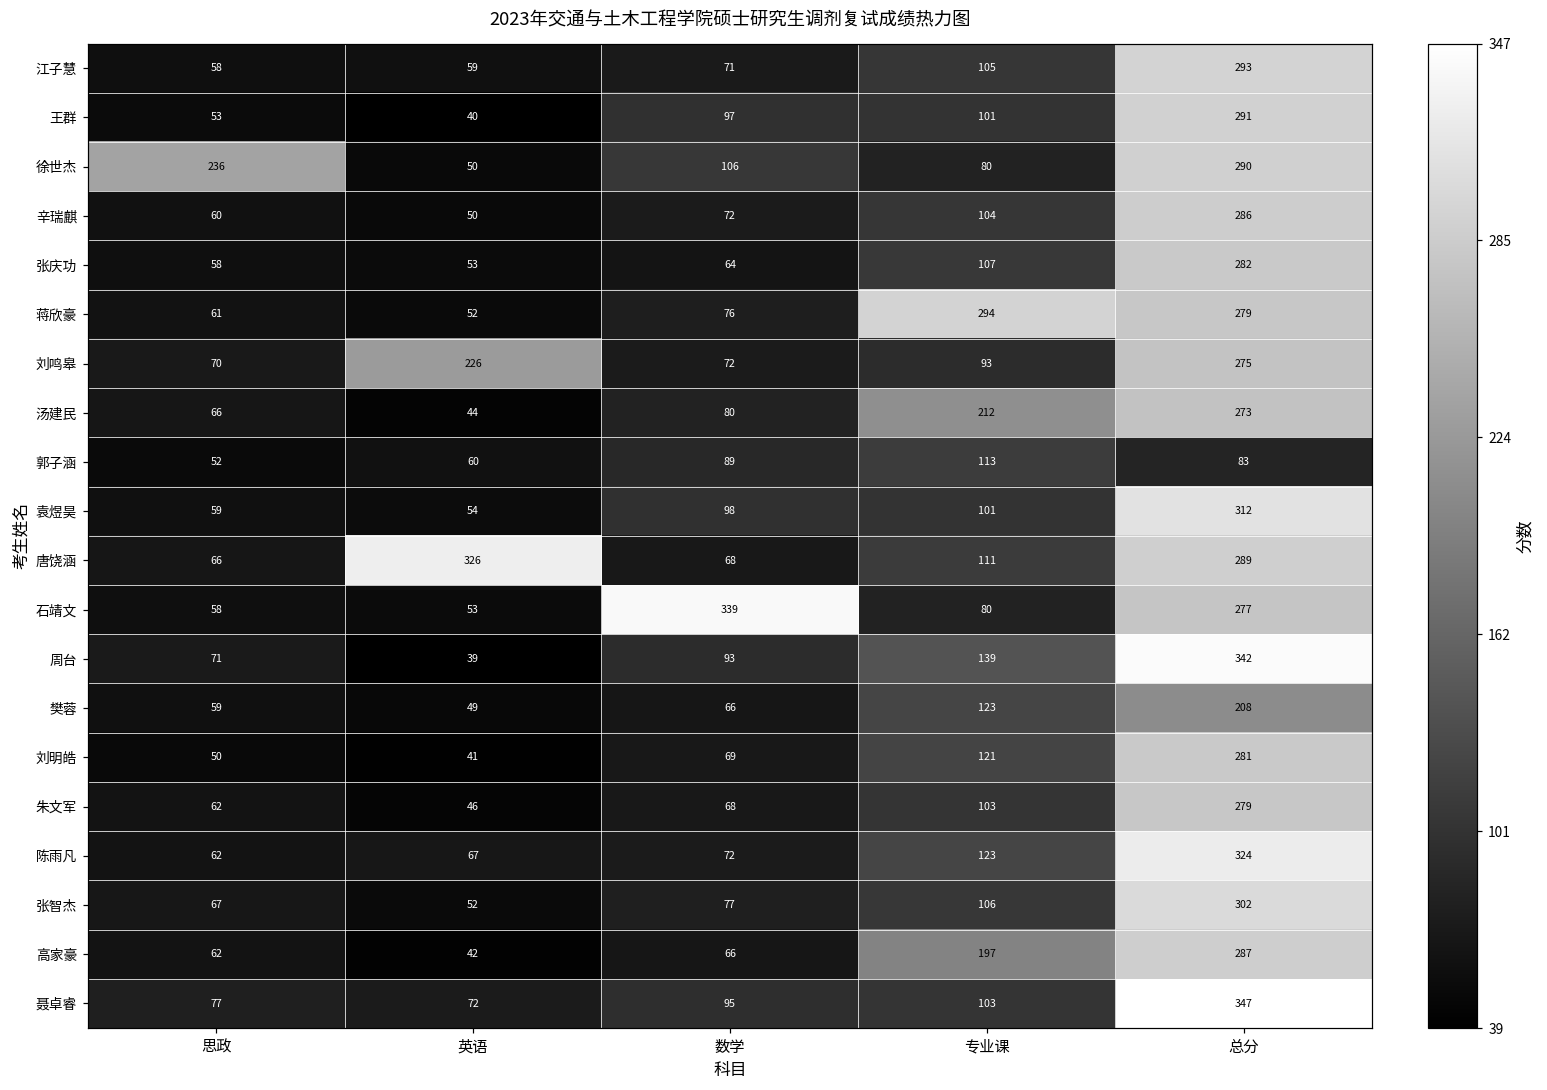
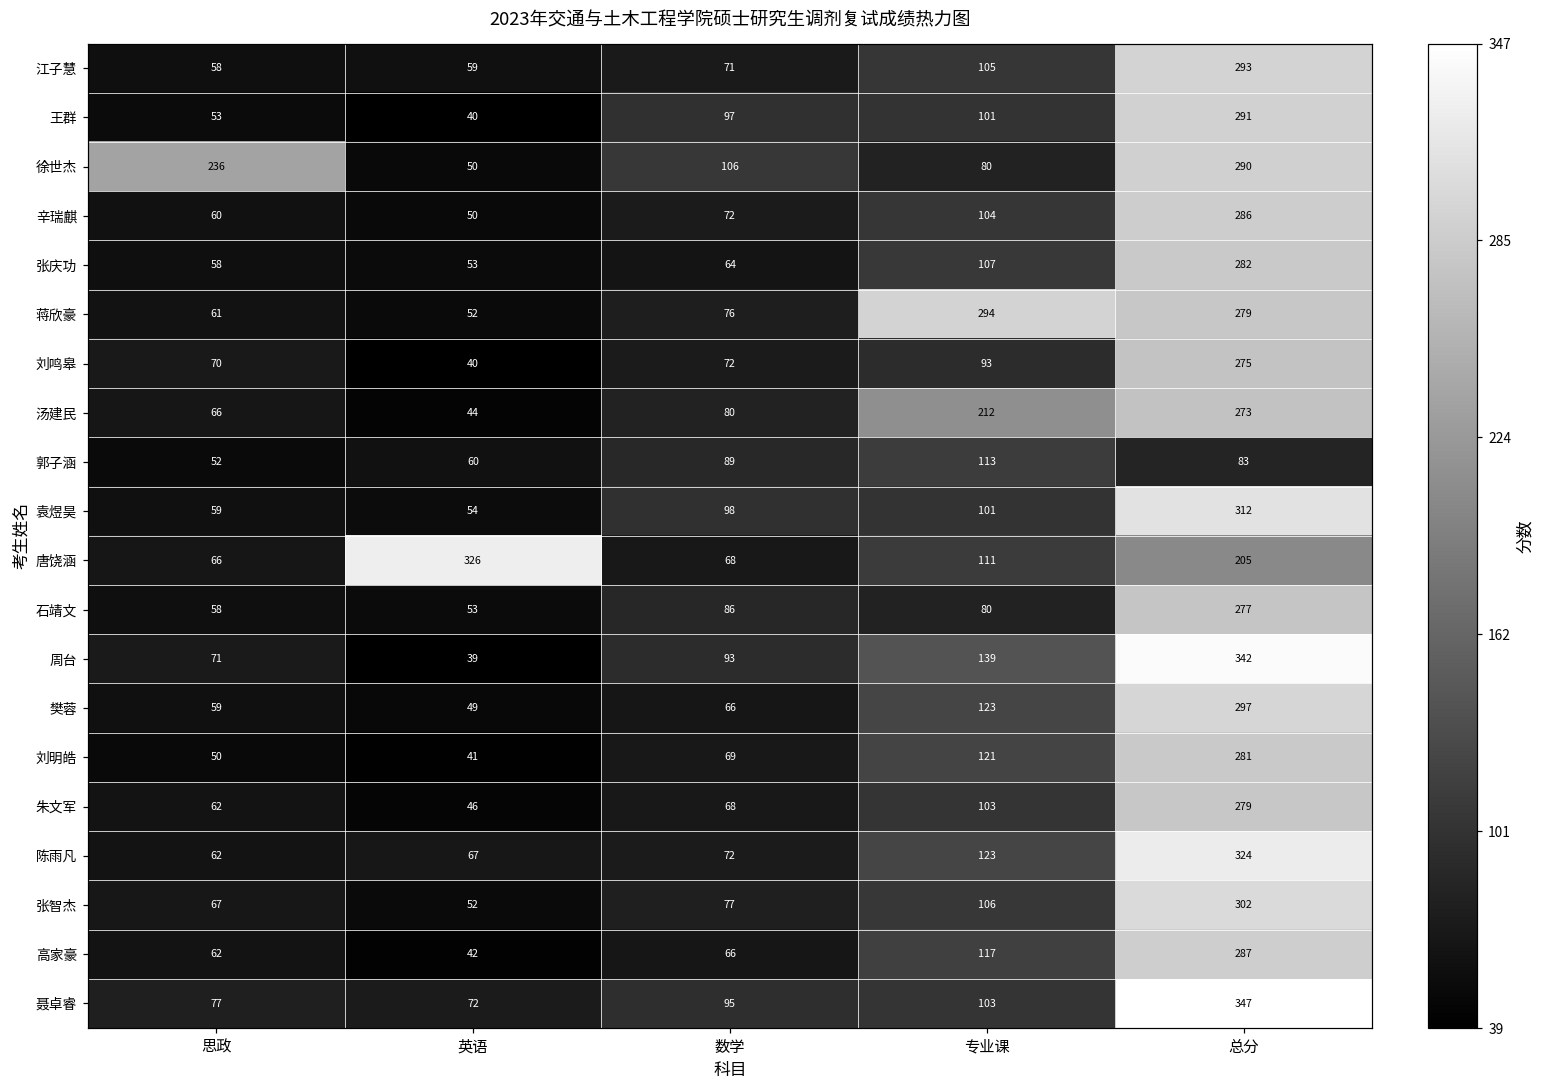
  {
    "江子慧": {
      "思政": 58,
      "英语": 59,
      "数学": 71,
      "专业课": 105,
      "总分": 293
    },
    "王群": {
      "思政": 53,
      "英语": 40,
      "数学": 97,
      "专业课": 101,
      "总分": 291
    },
    "徐世杰": {
      "思政": 236,
      "英语": 50,
      "数学": 106,
      "专业课": 80,
      "总分": 290
    },
    "辛瑞麒": {
      "思政": 60,
      "英语": 50,
      "数学": 72,
      "专业课": 104,
      "总分": 286
    },
    "张庆功": {
      "思政": 58,
      "英语": 53,
      "数学": 64,
      "专业课": 107,
      "总分": 282
    },
    "蒋欣豪": {
      "思政": 61,
      "英语": 52,
      "数学": 76,
      "专业课": 294,
      "总分": 279
    },
    "刘鸣皋": {
      "思政": 70,
-     "英语": 226,
+     "英语": 40,
      "数学": 72,
      "专业课": 93,
      "总分": 275
    },
    "汤建民": {
      "思政": 66,
      "英语": 44,
      "数学": 80,
      "专业课": 212,
      "总分": 273
    },
    "郭子涵": {
      "思政": 52,
      "英语": 60,
      "数学": 89,
      "专业课": 113,
      "总分": 83
    },
    "袁煜昊": {
      "思政": 59,
      "英语": 54,
      "数学": 98,
      "专业课": 101,
      "总分": 312
    },
    "唐饶涵": {
      "思政": 66,
      "英语": 326,
      "数学": 68,
      "专业课": 111,
-     "总分": 289
+     "总分": 205
    },
    "石靖文": {
      "思政": 58,
      "英语": 53,
-     "数学": 339,
+     "数学": 86,
      "专业课": 80,
      "总分": 277
    },
    "周台": {
      "思政": 71,
      "英语": 39,
      "数学": 93,
      "专业课": 139,
      "总分": 342
    },
    "樊蓉": {
      "思政": 59,
      "英语": 49,
      "数学": 66,
      "专业课": 123,
-     "总分": 208
+     "总分": 297
    },
    "刘明皓": {
      "思政": 50,
      "英语": 41,
      "数学": 69,
      "专业课": 121,
      "总分": 281
    },
    "朱文军": {
      "思政": 62,
      "英语": 46,
      "数学": 68,
      "专业课": 103,
      "总分": 279
    },
    "陈雨凡": {
      "思政": 62,
      "英语": 67,
      "数学": 72,
      "专业课": 123,
      "总分": 324
    },
    "张智杰": {
      "思政": 67,
      "英语": 52,
      "数学": 77,
      "专业课": 106,
      "总分": 302
    },
    "高家豪": {
      "思政": 62,
      "英语": 42,
      "数学": 66,
-     "专业课": 197,
+     "专业课": 117,
      "总分": 287
    },
    "聂卓睿": {
      "思政": 77,
      "英语": 72,
      "数学": 95,
      "专业课": 103,
      "总分": 347
    }
  }
